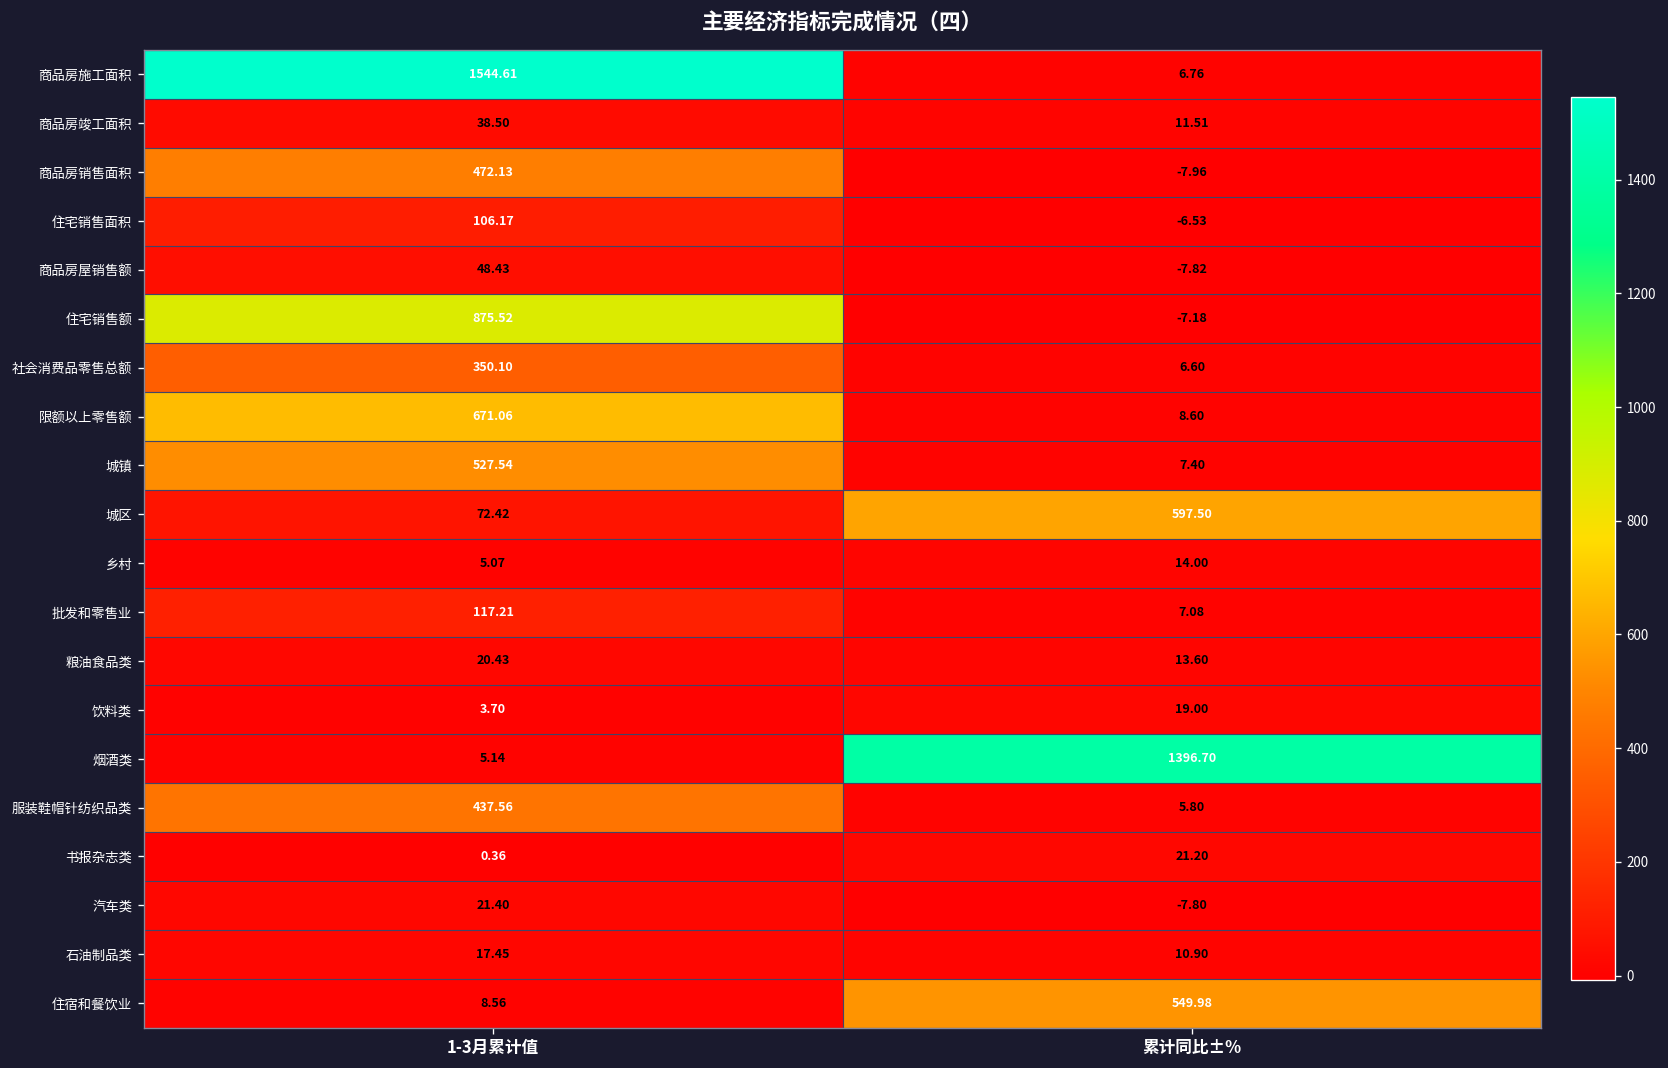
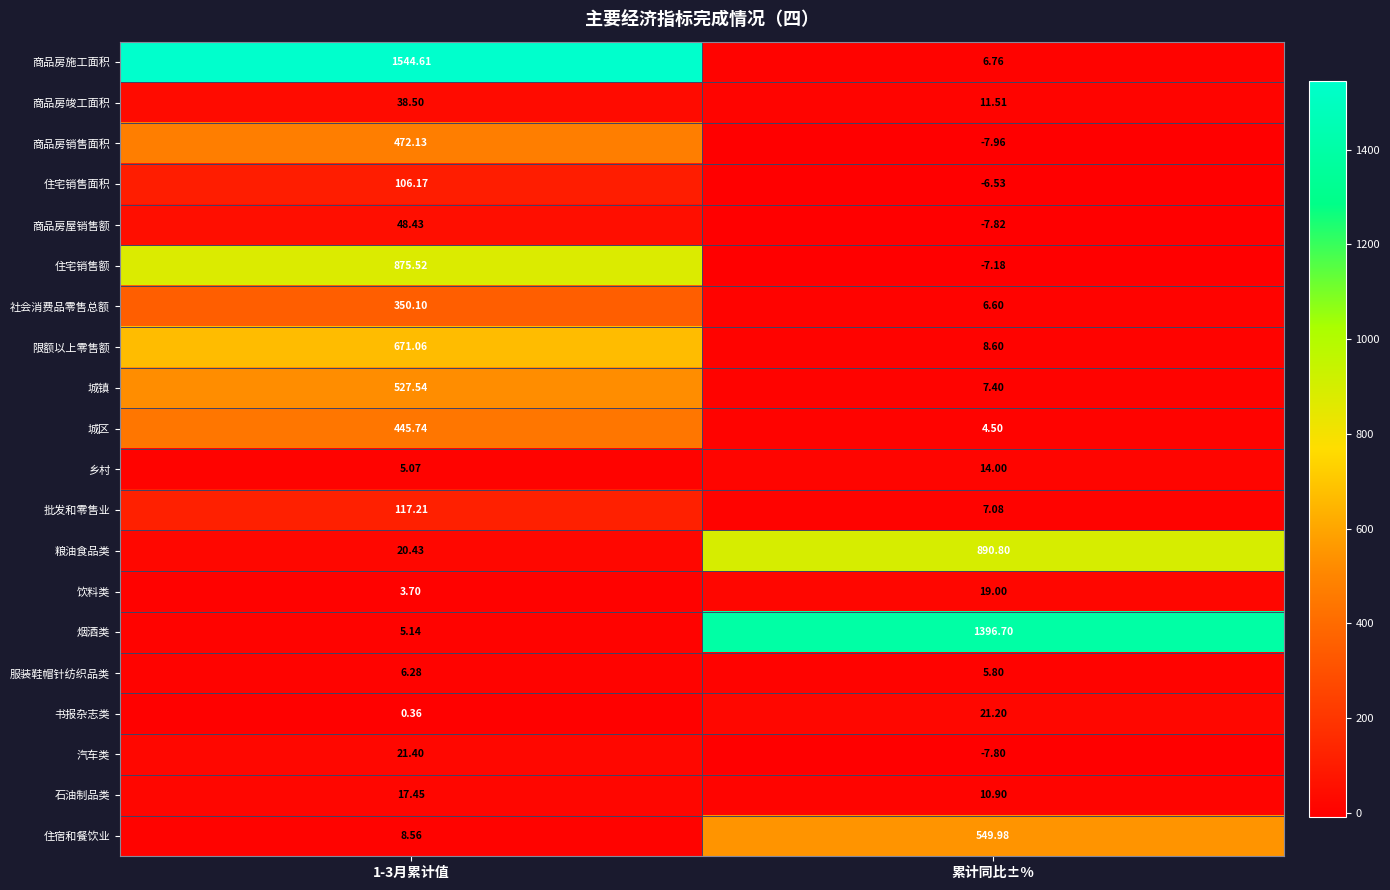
  {
    "商品房施工面积": {
      "1-3月累计值": 1544.61,
      "累计同比±%": 6.76
    },
    "商品房竣工面积": {
      "1-3月累计值": 38.50,
      "累计同比±%": 11.51
    },
    "商品房销售面积": {
      "1-3月累计值": 472.13,
      "累计同比±%": -7.96
    },
    "住宅销售面积": {
      "1-3月累计值": 106.17,
      "累计同比±%": -6.53
    },
    "商品房屋销售额": {
      "1-3月累计值": 48.43,
      "累计同比±%": -7.82
    },
    "住宅销售额": {
      "1-3月累计值": 875.52,
      "累计同比±%": -7.18
    },
    "社会消费品零售总额": {
      "1-3月累计值": 350.10,
      "累计同比±%": 6.60
    },
    "限额以上零售额": {
      "1-3月累计值": 671.06,
      "累计同比±%": 8.60
    },
    "城镇": {
      "1-3月累计值": 527.54,
      "累计同比±%": 7.40
    },
    "城区": {
-     "1-3月累计值": 72.42,
-     "累计同比±%": 597.50
+     "1-3月累计值": 445.74,
+     "累计同比±%": 4.50
    },
    "乡村": {
      "1-3月累计值": 5.07,
      "累计同比±%": 14.00
    },
    "批发和零售业": {
      "1-3月累计值": 117.21,
      "累计同比±%": 7.08
    },
    "粮油食品类": {
      "1-3月累计值": 20.43,
-     "累计同比±%": 13.60
+     "累计同比±%": 890.80
    },
    "饮料类": {
      "1-3月累计值": 3.70,
      "累计同比±%": 19.00
    },
    "烟酒类": {
      "1-3月累计值": 5.14,
      "累计同比±%": 1396.70
    },
    "服装鞋帽针纺织品类": {
-     "1-3月累计值": 437.56,
+     "1-3月累计值": 6.28,
      "累计同比±%": 5.80
    },
    "书报杂志类": {
      "1-3月累计值": 0.36,
      "累计同比±%": 21.20
    },
    "汽车类": {
      "1-3月累计值": 21.40,
      "累计同比±%": -7.80
    },
    "石油制品类": {
      "1-3月累计值": 17.45,
      "累计同比±%": 10.90
    },
    "住宿和餐饮业": {
      "1-3月累计值": 8.56,
      "累计同比±%": 549.98
    }
  }
